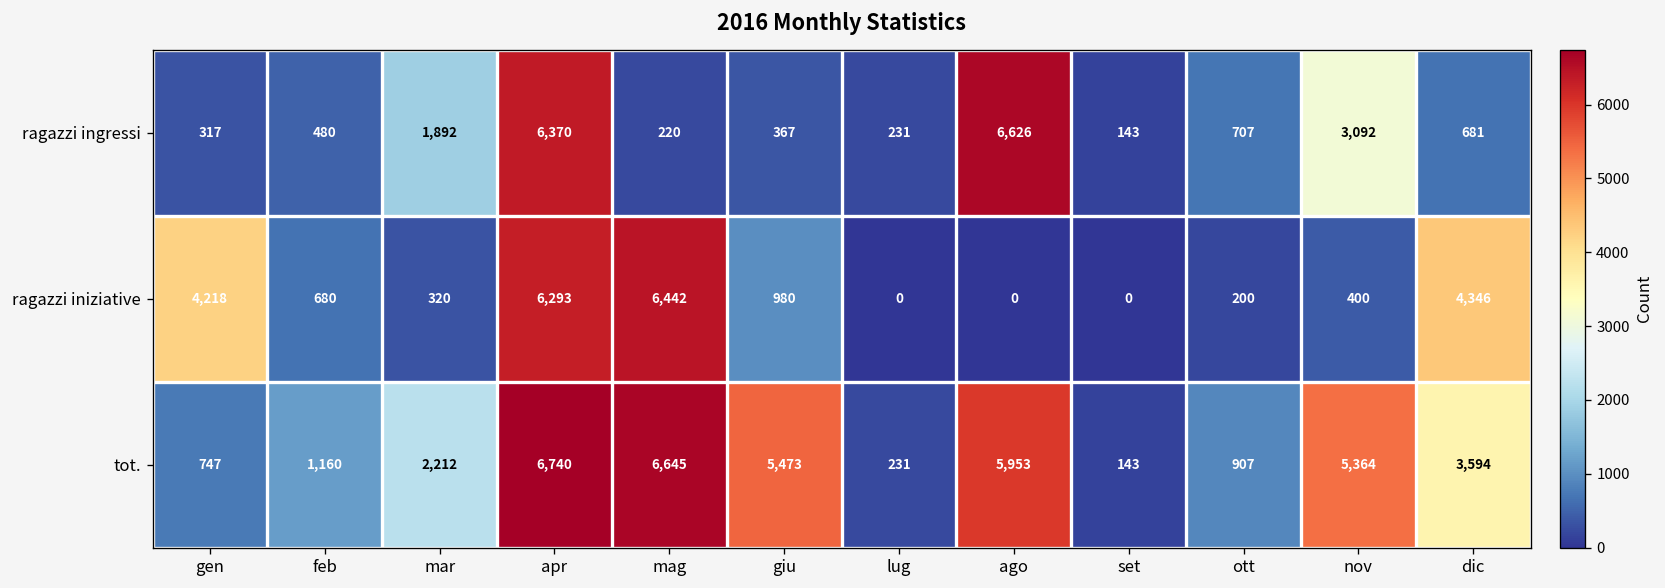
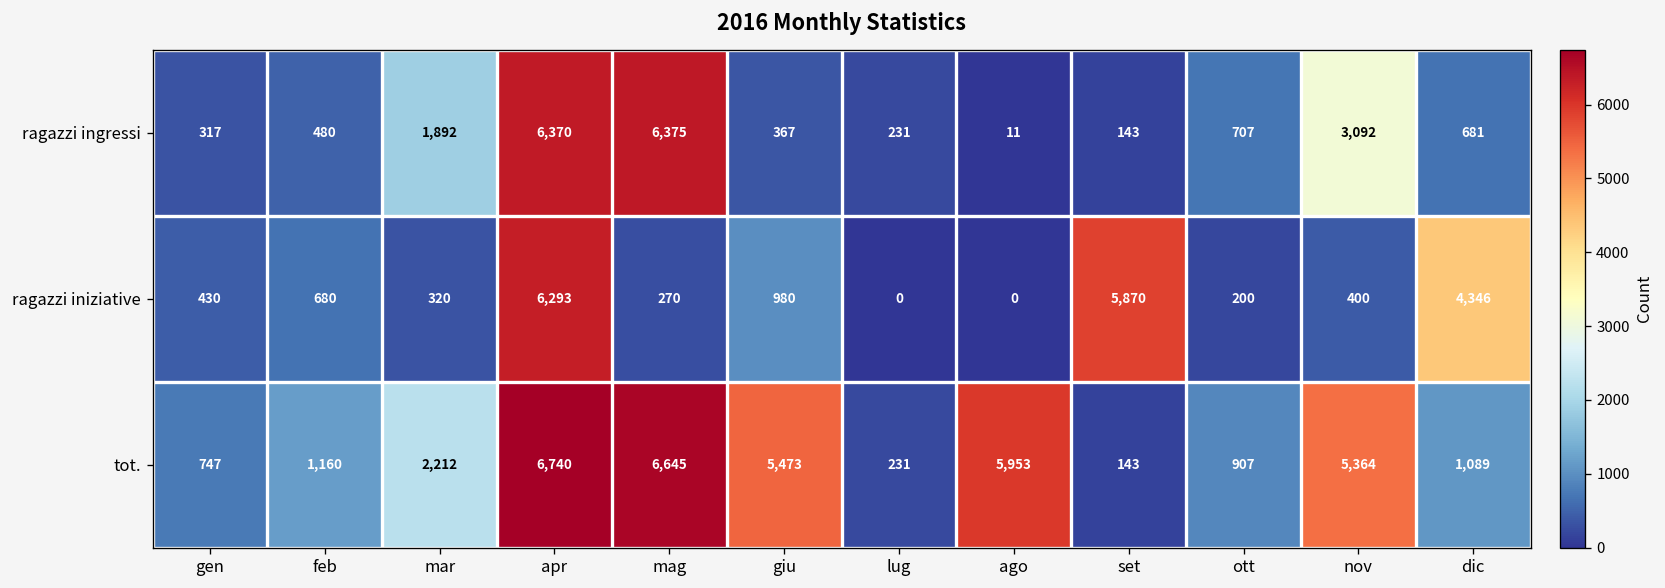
  {
    "ragazzi ingressi": {
      "gen": "317",
      "feb": "480",
      "mar": "1,892",
      "apr": "6,370",
-     "mag": "220",
+     "mag": "6,375",
      "giu": "367",
      "lug": "231",
-     "ago": "6,626",
+     "ago": "11",
      "set": "143",
      "ott": "707",
      "nov": "3,092",
      "dic": "681"
    },
    "ragazzi iniziative": {
-     "gen": "4,218",
+     "gen": "430",
      "feb": "680",
      "mar": "320",
      "apr": "6,293",
-     "mag": "6,442",
+     "mag": "270",
      "giu": "980",
      "lug": "0",
      "ago": "0",
-     "set": "0",
+     "set": "5,870",
      "ott": "200",
      "nov": "400",
      "dic": "4,346"
    },
    "tot.": {
      "gen": "747",
      "feb": "1,160",
      "mar": "2,212",
      "apr": "6,740",
      "mag": "6,645",
      "giu": "5,473",
      "lug": "231",
      "ago": "5,953",
      "set": "143",
      "ott": "907",
      "nov": "5,364",
-     "dic": "3,594"
+     "dic": "1,089"
    }
  }
